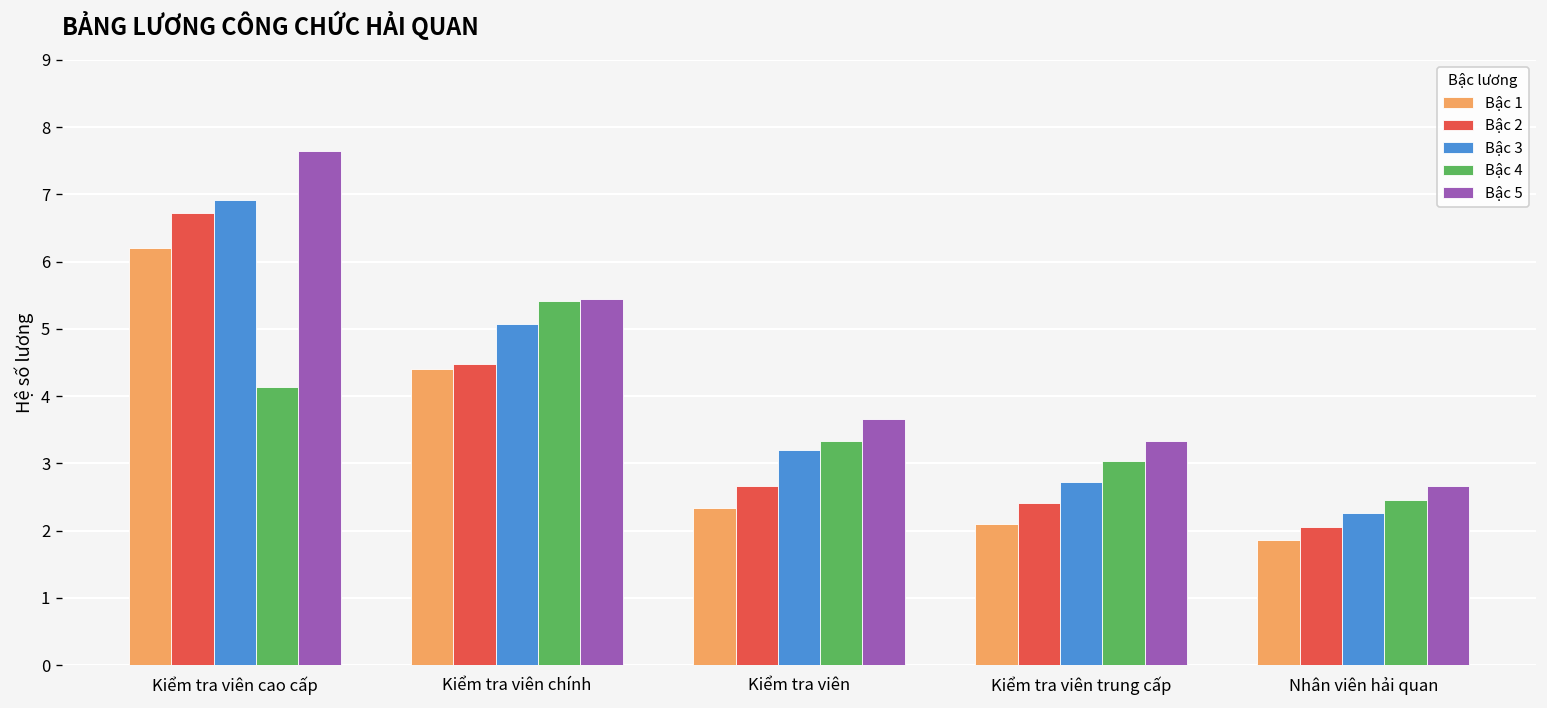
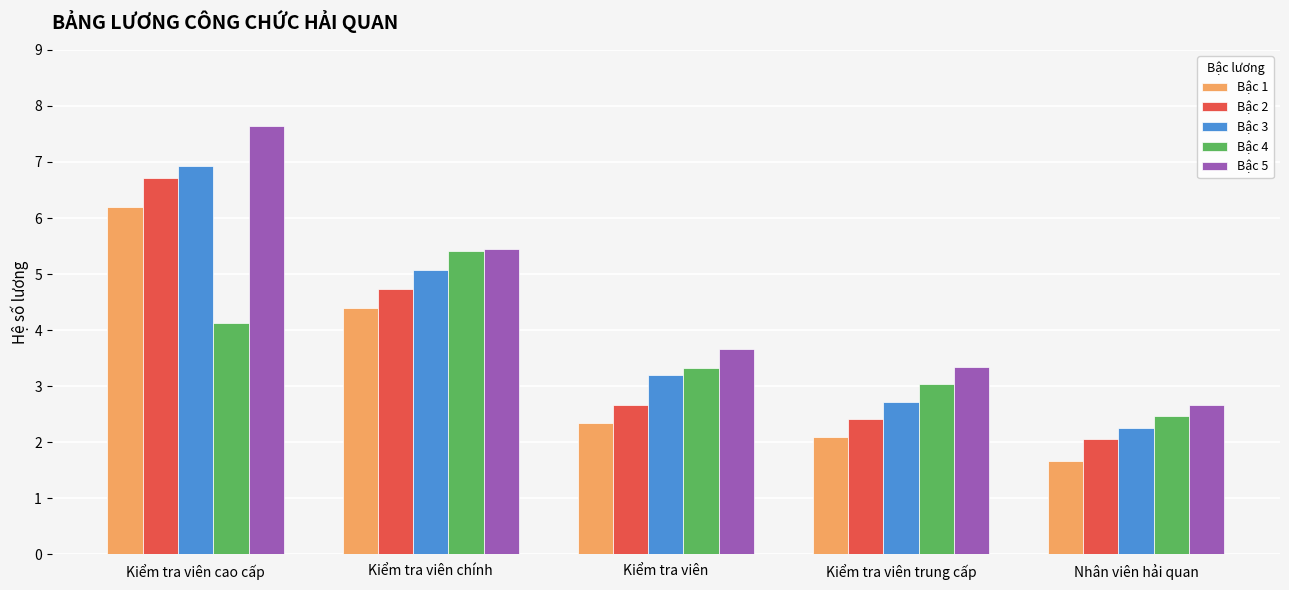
  {
    "Bậc 1": {
      "Kiểm tra viên cao cấp": 6.2,
      "Kiểm tra viên chính": 4.4,
      "Kiểm tra viên": 2.3,
      "Kiểm tra viên trung cấp": 2.1,
-     "Nhân viên hải quan": 1.9
+     "Nhân viên hải quan": 1.7
    },
    "Bậc 2": {
      "Kiểm tra viên cao cấp": 6.7,
-     "Kiểm tra viên chính": 4.5,
+     "Kiểm tra viên chính": 4.7,
      "Kiểm tra viên": 2.7,
      "Kiểm tra viên trung cấp": 2.4,
      "Nhân viên hải quan": 2.1
    },
    "Bậc 3": {
      "Kiểm tra viên cao cấp": 6.9,
      "Kiểm tra viên chính": 5.1,
      "Kiểm tra viên": 3.2,
      "Kiểm tra viên trung cấp": 2.7,
      "Nhân viên hải quan": 2.3
    },
    "Bậc 4": {
      "Kiểm tra viên cao cấp": 4.1,
      "Kiểm tra viên chính": 5.4,
      "Kiểm tra viên": 3.3,
      "Kiểm tra viên trung cấp": 3.0,
      "Nhân viên hải quan": 2.5
    },
    "Bậc 5": {
      "Kiểm tra viên cao cấp": 7.6,
      "Kiểm tra viên chính": 5.5,
      "Kiểm tra viên": 3.7,
      "Kiểm tra viên trung cấp": 3.3,
      "Nhân viên hải quan": 2.7
    }
  }
